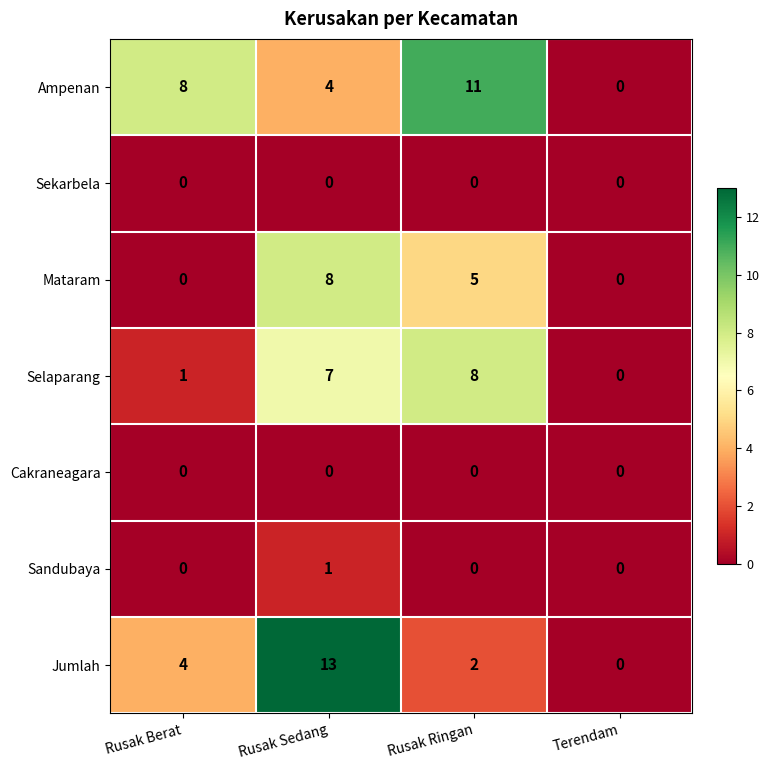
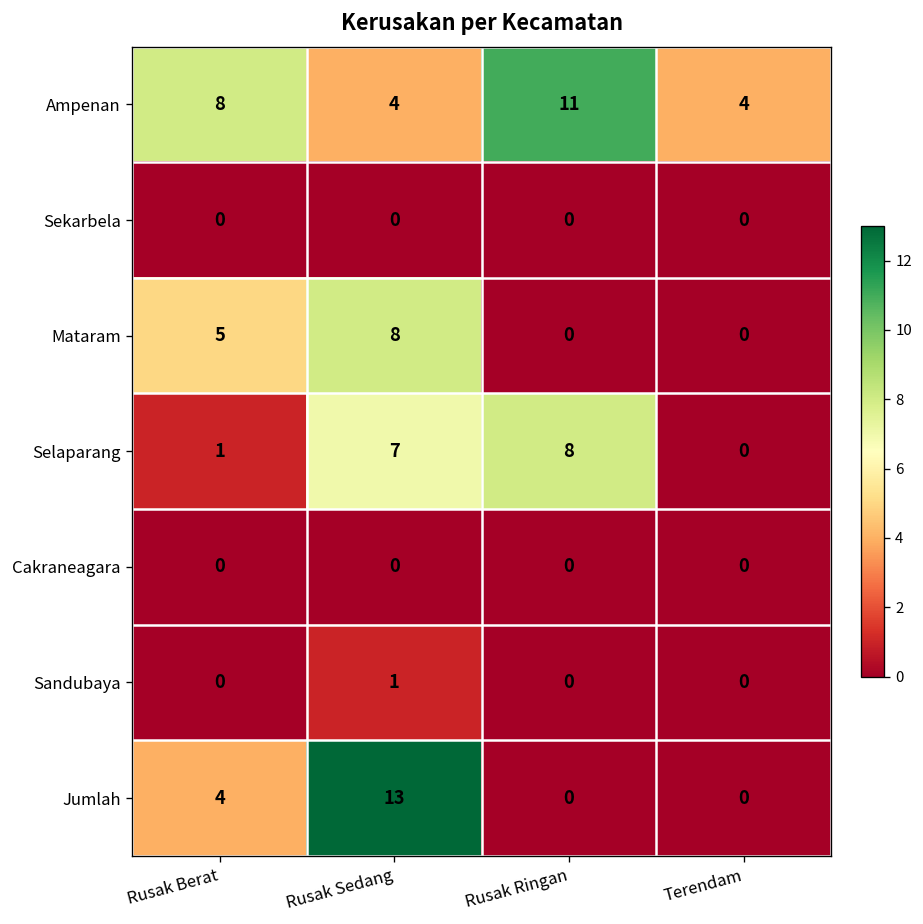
  {
    "Ampenan": {
      "Rusak Berat": 8,
      "Rusak Sedang": 4,
      "Rusak Ringan": 11,
-     "Terendam": 0
+     "Terendam": 4
    },
    "Sekarbela": {
      "Rusak Berat": 0,
      "Rusak Sedang": 0,
      "Rusak Ringan": 0,
      "Terendam": 0
    },
    "Mataram": {
-     "Rusak Berat": 0,
+     "Rusak Berat": 5,
      "Rusak Sedang": 8,
-     "Rusak Ringan": 5,
+     "Rusak Ringan": 0,
      "Terendam": 0
    },
    "Selaparang": {
      "Rusak Berat": 1,
      "Rusak Sedang": 7,
      "Rusak Ringan": 8,
      "Terendam": 0
    },
    "Cakraneagara": {
      "Rusak Berat": 0,
      "Rusak Sedang": 0,
      "Rusak Ringan": 0,
      "Terendam": 0
    },
    "Sandubaya": {
      "Rusak Berat": 0,
      "Rusak Sedang": 1,
      "Rusak Ringan": 0,
      "Terendam": 0
    },
    "Jumlah": {
      "Rusak Berat": 4,
      "Rusak Sedang": 13,
-     "Rusak Ringan": 2,
+     "Rusak Ringan": 0,
      "Terendam": 0
    }
  }
